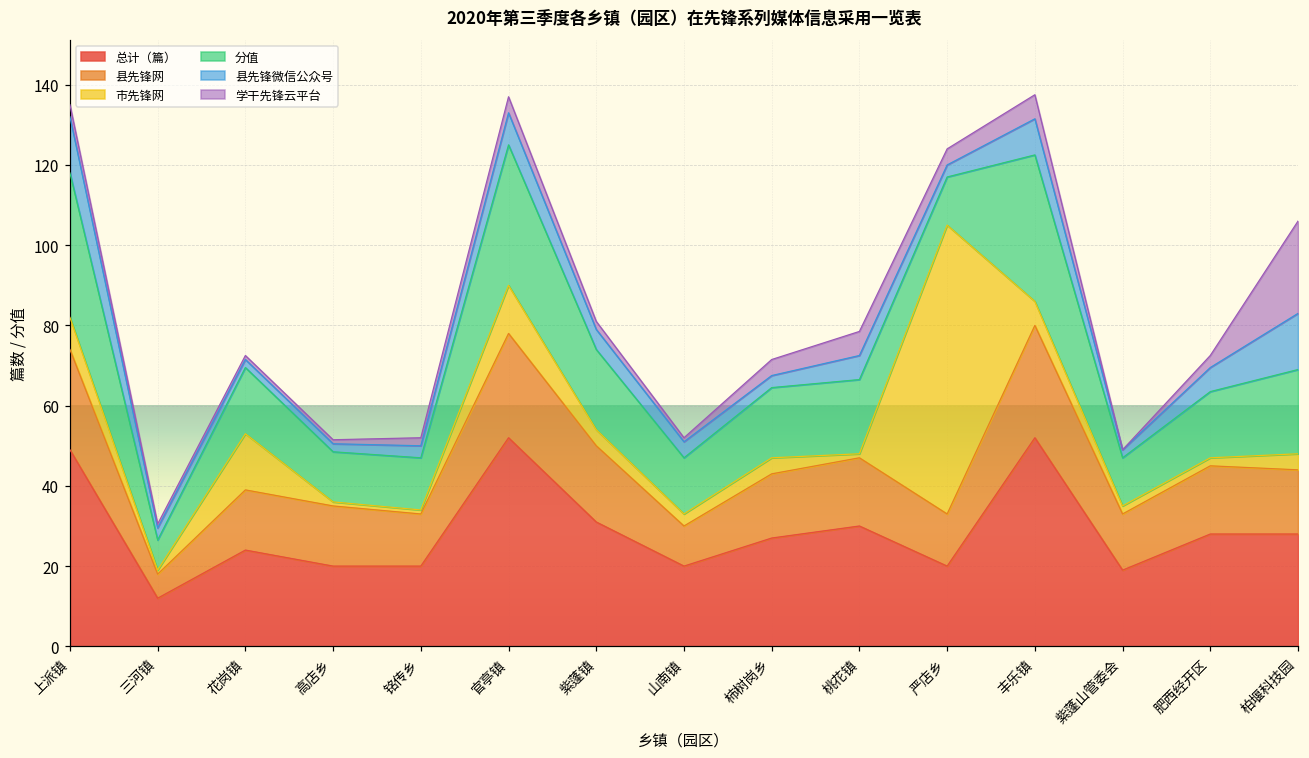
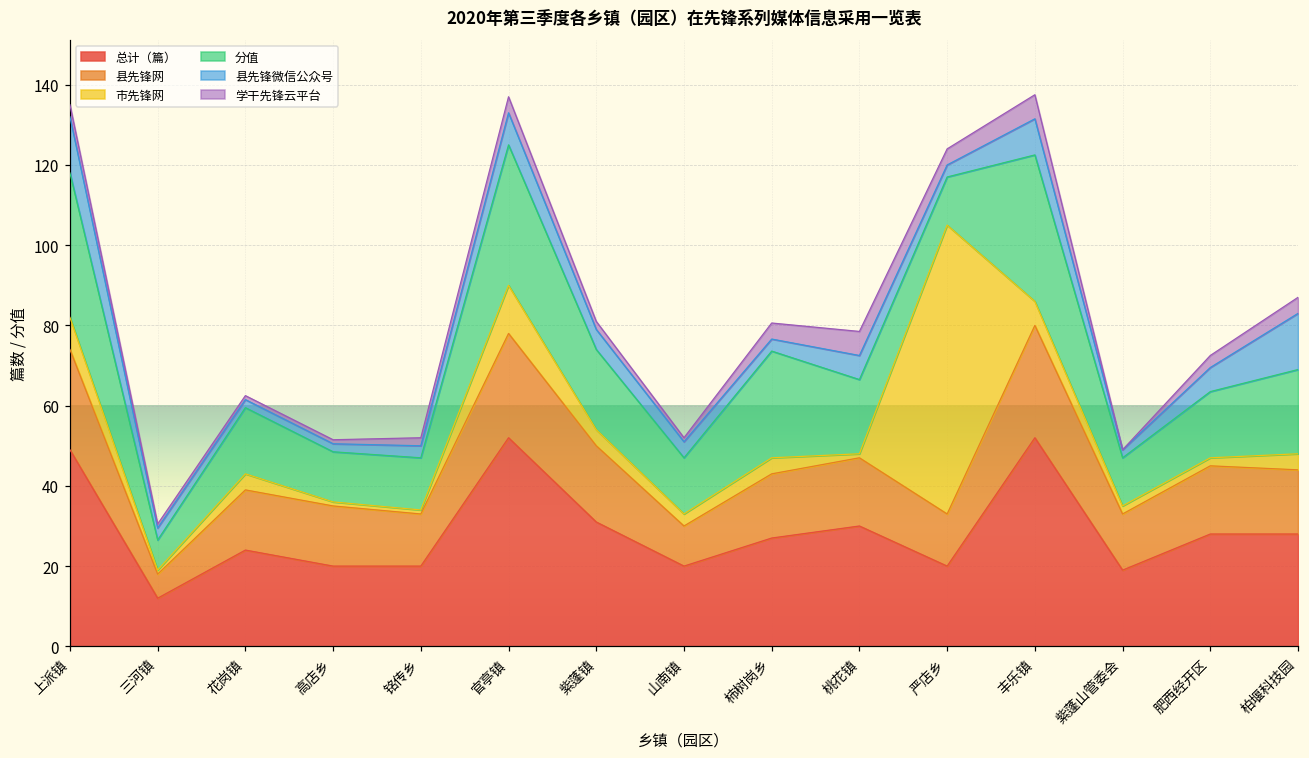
  {
    "市先锋网": {
      "上派镇": 8,
      "三河镇": 1,
-     "花岗镇": 14,
+     "花岗镇": 4,
      "高店乡": 1,
      "铭传乡": 1,
      "官亭镇": 12,
      "紫蓬镇": 4,
      "山南镇": 3,
      "柿树岗乡": 4,
      "桃花镇": 1,
      "严店乡": 72,
      "丰乐镇": 6,
      "紫蓬山管委会": 2,
      "肥西经开区": 2,
      "柏堰科技园": 4
    },
    "分值": {
      "上派镇": 36,
      "三河镇": 8,
      "花岗镇": 17,
      "高店乡": 13,
      "铭传乡": 13,
      "官亭镇": 35,
      "紫蓬镇": 20,
      "山南镇": 14,
-     "柿树岗乡": 18,
+     "柿树岗乡": 27,
      "桃花镇": 19,
      "严店乡": 12,
      "丰乐镇": 37,
      "紫蓬山管委会": 12,
      "肥西经开区": 17,
      "柏堰科技园": 21
    },
    "县先锋微信公众号": {
      "上派镇": 14,
      "三河镇": 3,
      "花岗镇": 2,
      "高店乡": 2,
      "铭传乡": 3,
      "官亭镇": 8,
      "紫蓬镇": 5,
      "山南镇": 4,
      "柿树岗乡": 3,
      "桃花镇": 6,
      "严店乡": 3,
      "丰乐镇": 9,
      "肥西经开区": 6,
      "柏堰科技园": 14
    },
    "学干先锋云平台": {
      "上派镇": 3,
      "三河镇": 1,
      "花岗镇": 1,
      "高店乡": 1,
      "铭传乡": 2,
      "官亭镇": 4,
      "紫蓬镇": 2,
      "山南镇": 1,
      "柿树岗乡": 4,
      "桃花镇": 6,
      "严店乡": 4,
      "丰乐镇": 6,
      "肥西经开区": 3,
-     "柏堰科技园": 23
+     "柏堰科技园": 4
    }
  }
